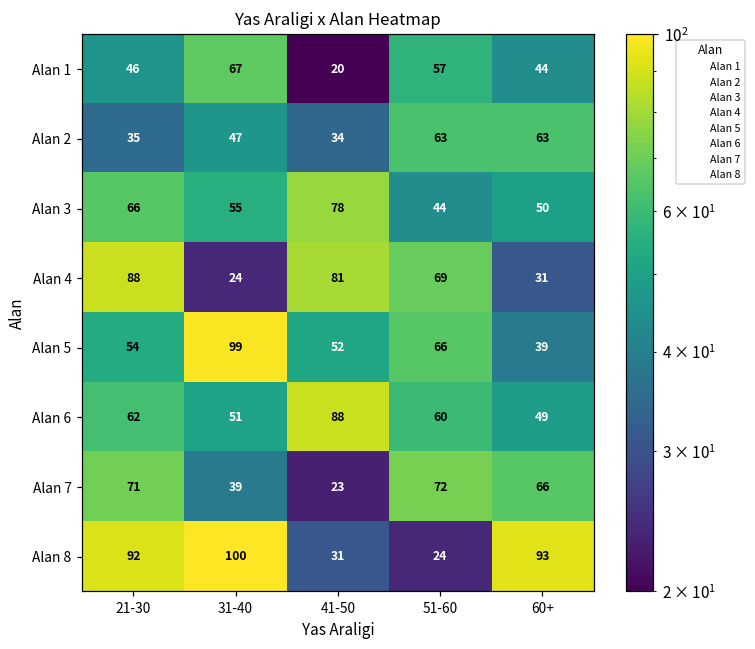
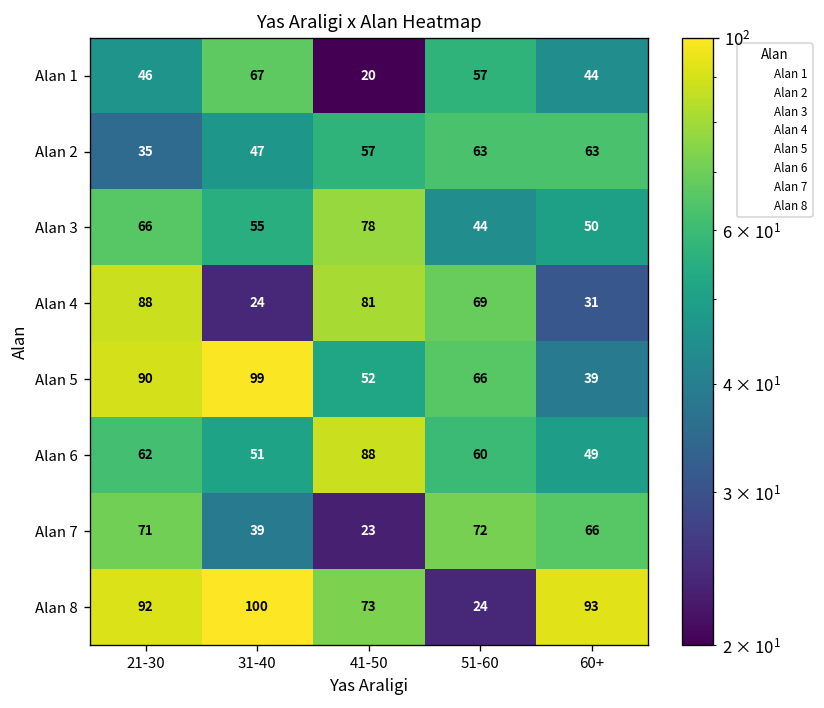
  {
    "Alan 1": {
      "21-30": 46,
      "31-40": 67,
      "41-50": 20,
      "51-60": 57,
      "60+": 44
    },
    "Alan 2": {
      "21-30": 35,
      "31-40": 47,
-     "41-50": 34,
+     "41-50": 57,
      "51-60": 63,
      "60+": 63
    },
    "Alan 3": {
      "21-30": 66,
      "31-40": 55,
      "41-50": 78,
      "51-60": 44,
      "60+": 50
    },
    "Alan 4": {
      "21-30": 88,
      "31-40": 24,
      "41-50": 81,
      "51-60": 69,
      "60+": 31
    },
    "Alan 5": {
-     "21-30": 54,
+     "21-30": 90,
      "31-40": 99,
      "41-50": 52,
      "51-60": 66,
      "60+": 39
    },
    "Alan 6": {
      "21-30": 62,
      "31-40": 51,
      "41-50": 88,
      "51-60": 60,
      "60+": 49
    },
    "Alan 7": {
      "21-30": 71,
      "31-40": 39,
      "41-50": 23,
      "51-60": 72,
      "60+": 66
    },
    "Alan 8": {
      "21-30": 92,
      "31-40": 100,
-     "41-50": 31,
+     "41-50": 73,
      "51-60": 24,
      "60+": 93
    }
  }
